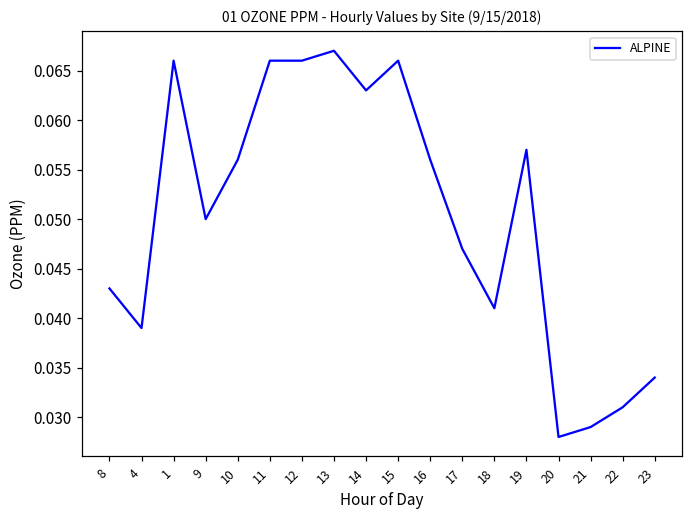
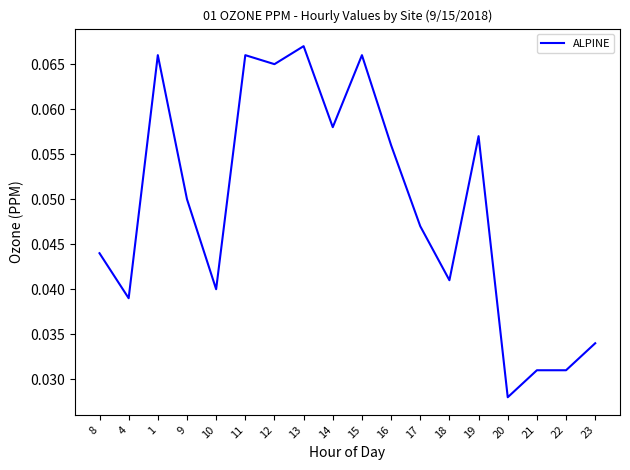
  {
-   "8": 0.043,
+   "8": 0.044,
    "4": 0.039,
    "1": 0.066,
    "9": 0.050,
-   "10": 0.056,
+   "10": 0.040,
    "11": 0.066,
-   "12": 0.066,
+   "12": 0.065,
    "13": 0.067,
-   "14": 0.063,
+   "14": 0.058,
    "15": 0.066,
    "16": 0.056,
    "17": 0.047,
    "18": 0.041,
    "19": 0.057,
    "20": 0.028,
-   "21": 0.029,
+   "21": 0.031,
    "22": 0.031,
    "23": 0.034
  }
